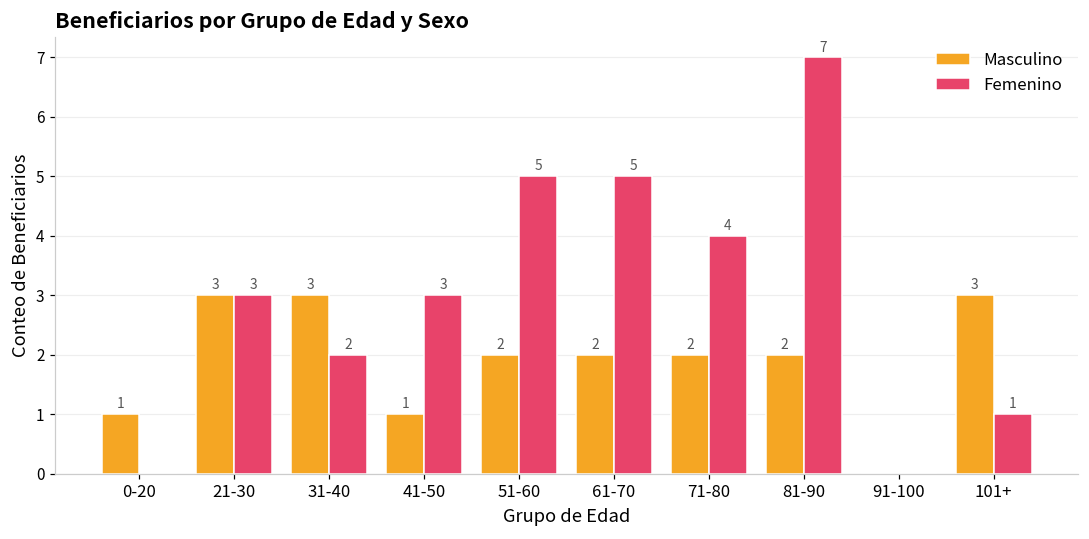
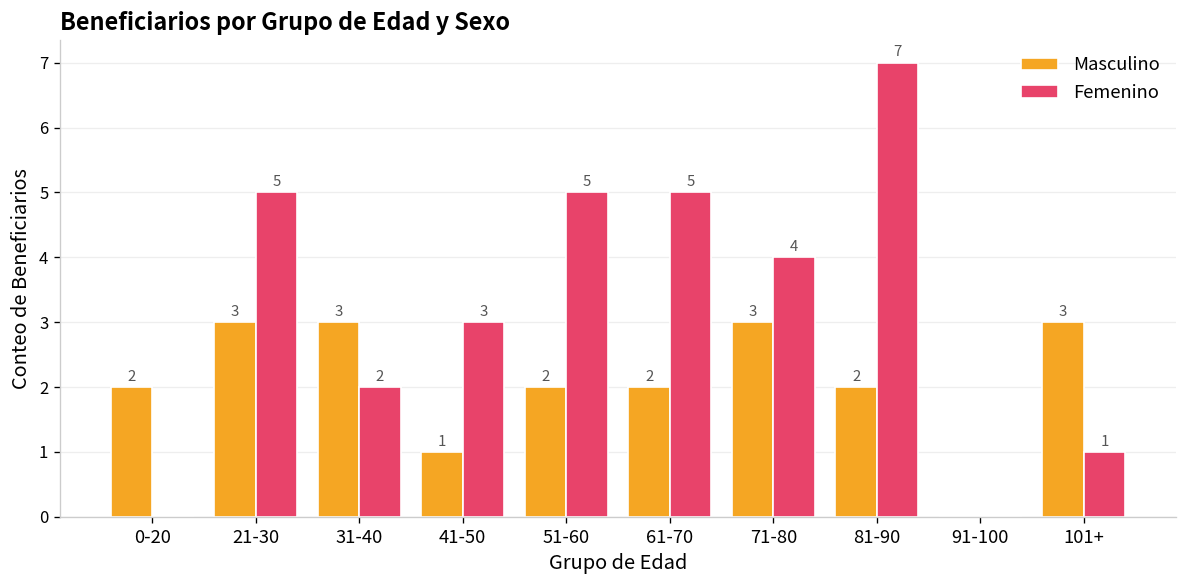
  {
    "Masculino": {
-     "0-20": 1,
+     "0-20": 2,
      "21-30": 3,
      "31-40": 3,
      "41-50": 1,
      "51-60": 2,
      "61-70": 2,
-     "71-80": 2,
+     "71-80": 3,
      "81-90": 2,
      "101+": 3
    },
    "Femenino": {
-     "21-30": 3,
+     "21-30": 5,
      "31-40": 2,
      "41-50": 3,
      "51-60": 5,
      "61-70": 5,
      "71-80": 4,
      "81-90": 7,
      "101+": 1
    }
  }
